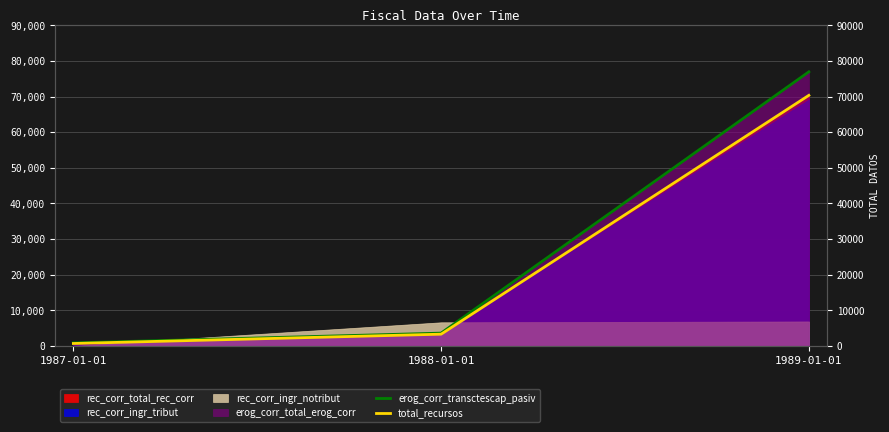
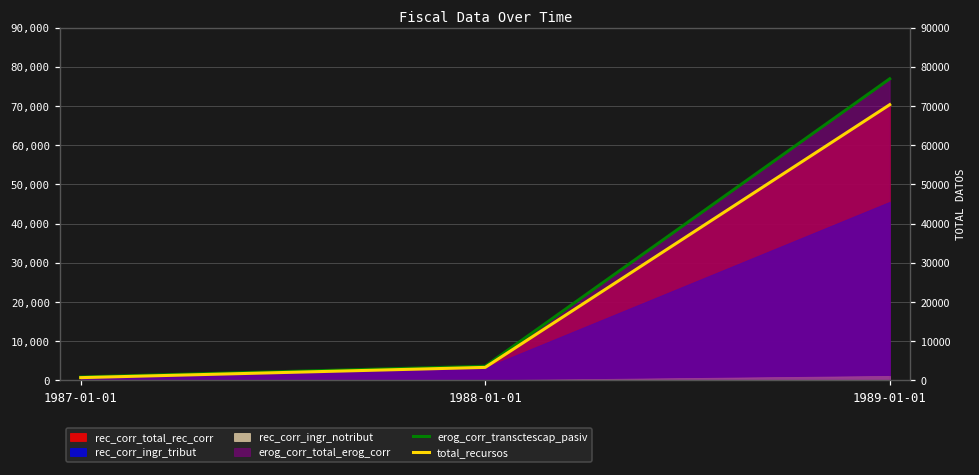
  {
    "rec_corr_total_rec_corr": {
      "1989-01-01": "70,000"
    },
    "rec_corr_ingr_tribut": {
-     "1989-01-01": "69,000"
+     "1989-01-01": "46,000"
    },
    "rec_corr_ingr_notribut": {
-     "1988-01-01": "7,000",
-     "1989-01-01": "7,000"
+     "1988-01-01": "0",
+     "1989-01-01": "1,000"
    },
    "erog_corr_total_erog_corr": {
      "1989-01-01": "77,000"
    }
  }
